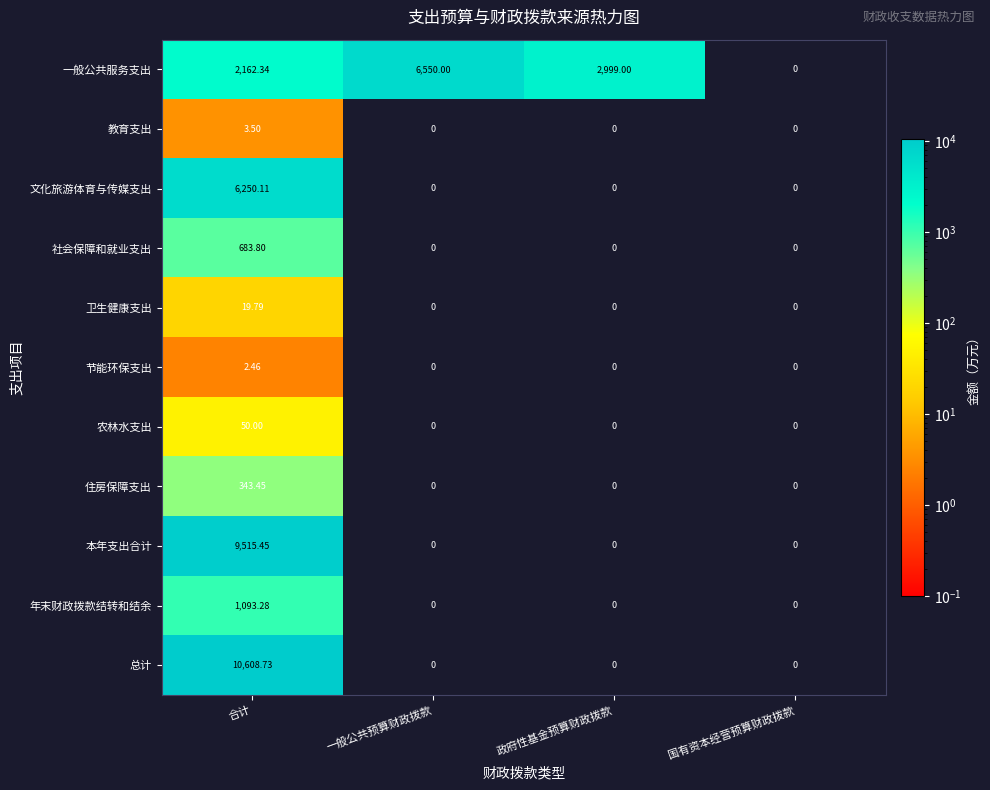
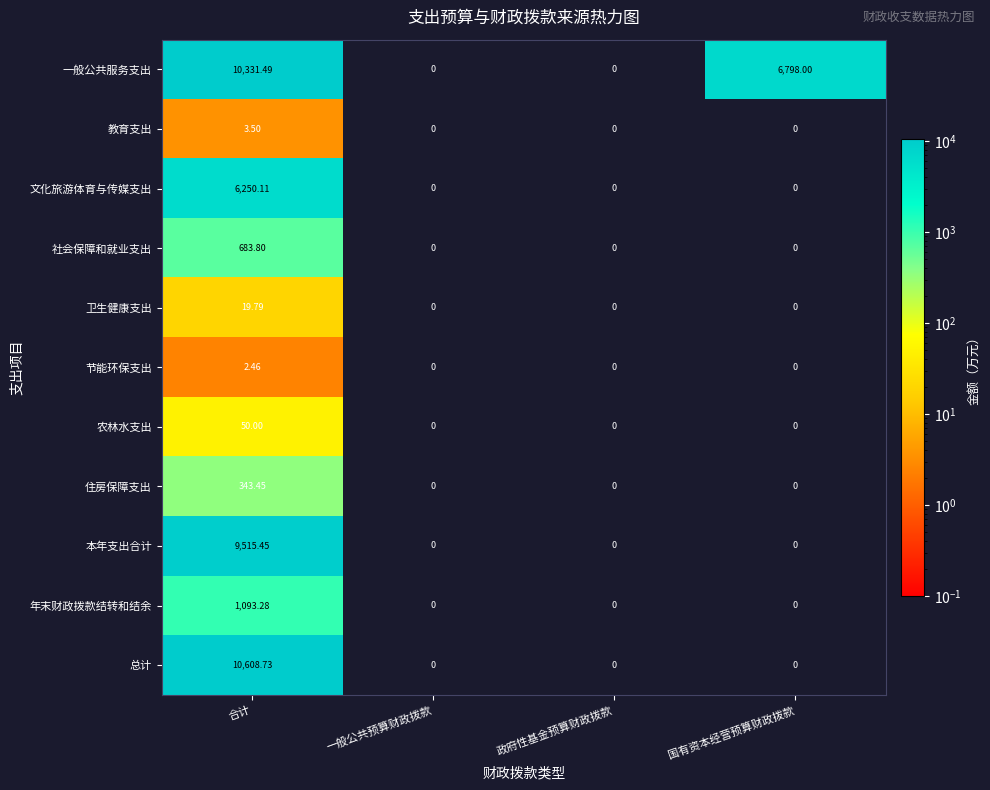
  {
    "一般公共服务支出": {
-     "合计": "2,162.34",
-     "一般公共预算财政拨款": "6,550.00",
-     "政府性基金预算财政拨款": "2,999.00",
-     "国有资本经营预算财政拨款": "0"
+     "合计": "10,331.49",
+     "一般公共预算财政拨款": "0",
+     "政府性基金预算财政拨款": "0",
+     "国有资本经营预算财政拨款": "6,798.00"
    },
    "教育支出": {
      "合计": "3.50",
      "一般公共预算财政拨款": "0",
      "政府性基金预算财政拨款": "0",
      "国有资本经营预算财政拨款": "0"
    },
    "文化旅游体育与传媒支出": {
      "合计": "6,250.11",
      "一般公共预算财政拨款": "0",
      "政府性基金预算财政拨款": "0",
      "国有资本经营预算财政拨款": "0"
    },
    "社会保障和就业支出": {
      "合计": "683.80",
      "一般公共预算财政拨款": "0",
      "政府性基金预算财政拨款": "0",
      "国有资本经营预算财政拨款": "0"
    },
    "卫生健康支出": {
      "合计": "19.79",
      "一般公共预算财政拨款": "0",
      "政府性基金预算财政拨款": "0",
      "国有资本经营预算财政拨款": "0"
    },
    "节能环保支出": {
      "合计": "2.46",
      "一般公共预算财政拨款": "0",
      "政府性基金预算财政拨款": "0",
      "国有资本经营预算财政拨款": "0"
    },
    "农林水支出": {
      "合计": "50.00",
      "一般公共预算财政拨款": "0",
      "政府性基金预算财政拨款": "0",
      "国有资本经营预算财政拨款": "0"
    },
    "住房保障支出": {
      "合计": "343.45",
      "一般公共预算财政拨款": "0",
      "政府性基金预算财政拨款": "0",
      "国有资本经营预算财政拨款": "0"
    },
    "本年支出合计": {
      "合计": "9,515.45",
      "一般公共预算财政拨款": "0",
      "政府性基金预算财政拨款": "0",
      "国有资本经营预算财政拨款": "0"
    },
    "年末财政拨款结转和结余": {
      "合计": "1,093.28",
      "一般公共预算财政拨款": "0",
      "政府性基金预算财政拨款": "0",
      "国有资本经营预算财政拨款": "0"
    },
    "总计": {
      "合计": "10,608.73",
      "一般公共预算财政拨款": "0",
      "政府性基金预算财政拨款": "0",
      "国有资本经营预算财政拨款": "0"
    }
  }
